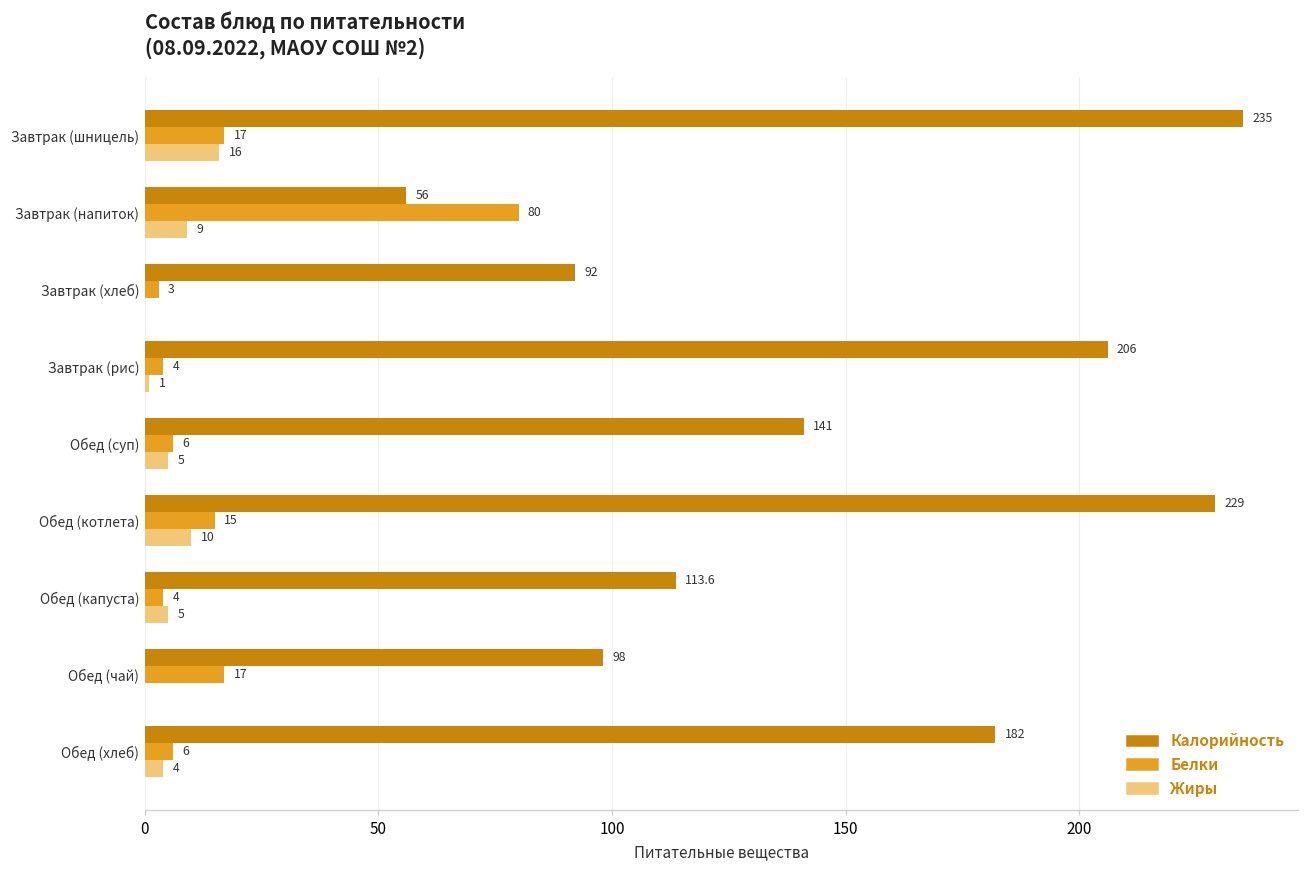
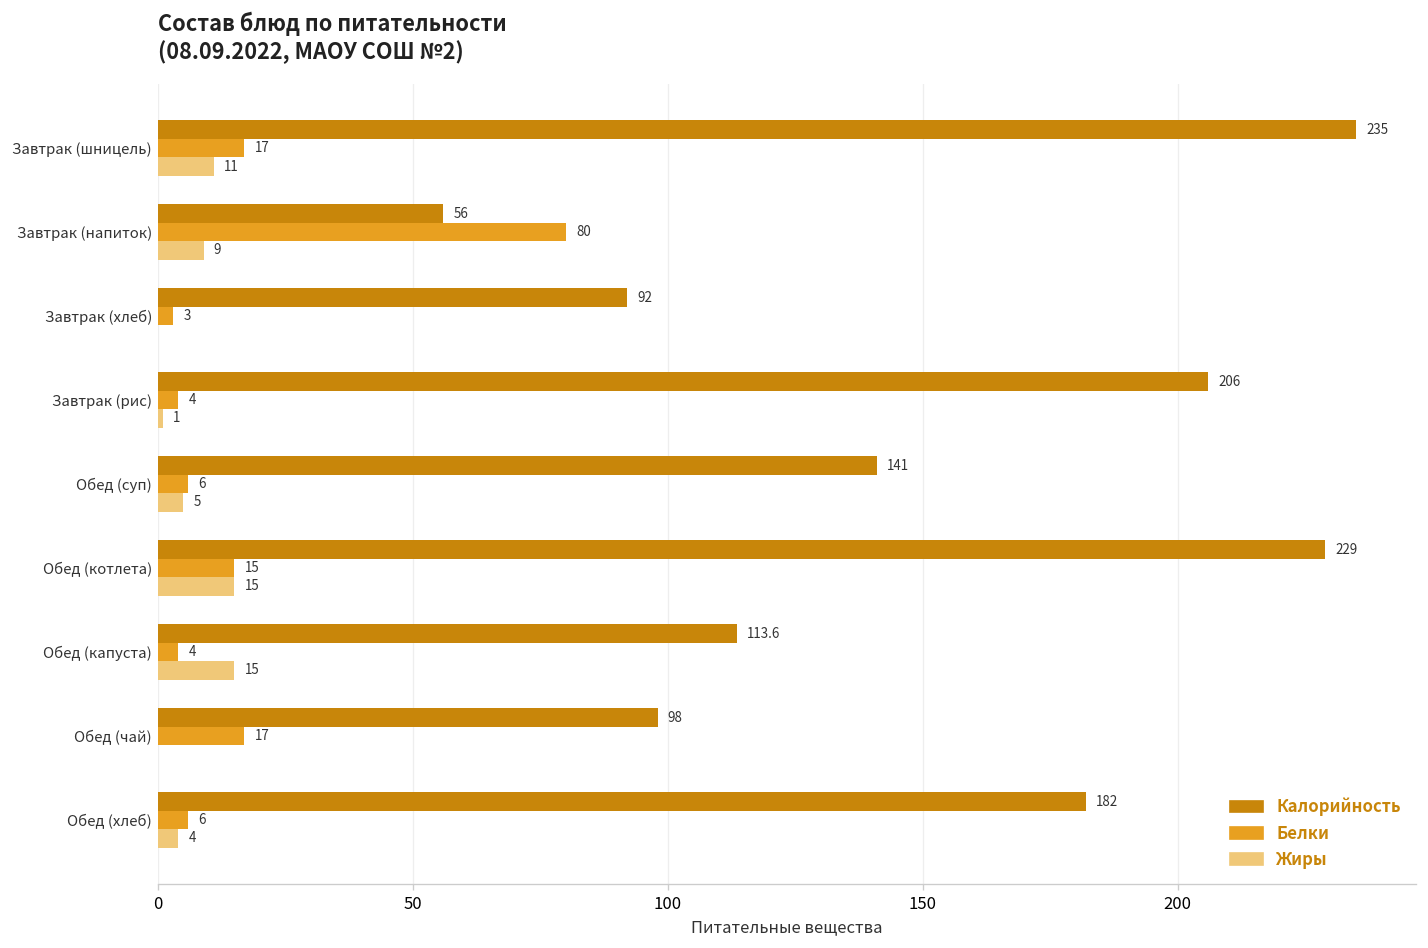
  {
    "Жиры": {
-     "Завтрак (шницель)": 16,
+     "Завтрак (шницель)": 11,
      "Завтрак (напиток)": 9,
      "Завтрак (рис)": 1,
      "Обед (суп)": 5,
-     "Обед (котлета)": 10,
-     "Обед (капуста)": 5,
+     "Обед (котлета)": 15,
+     "Обед (капуста)": 15,
      "Обед (хлеб)": 4
    }
  }
